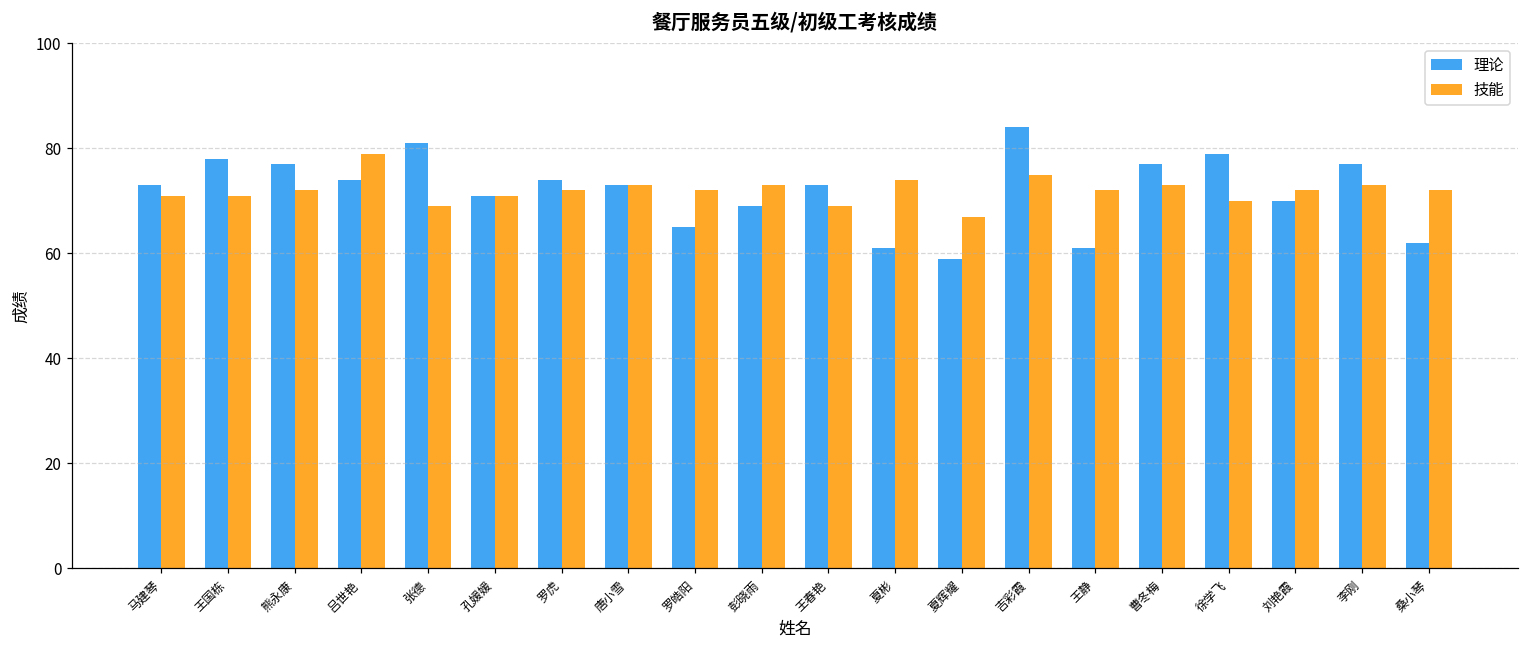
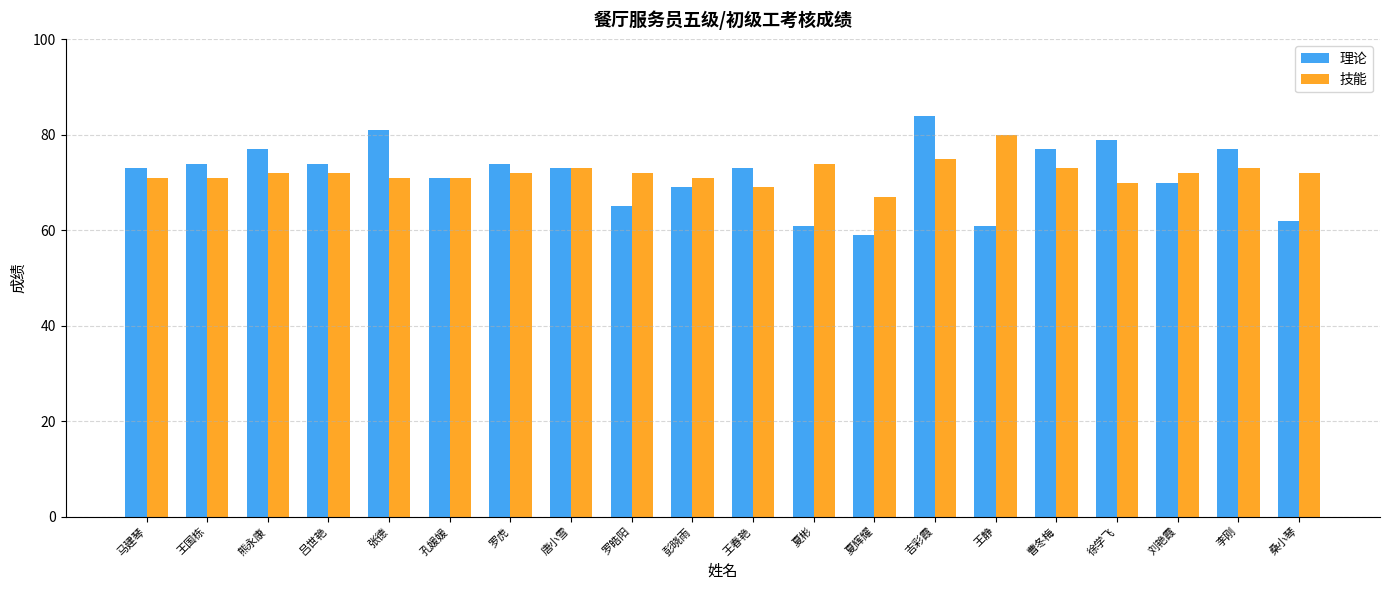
  {
    "理论": {
      "马建琴": 73,
-     "王国栋": 78,
+     "王国栋": 74,
      "熊永康": 77,
      "吕世艳": 74,
      "张德": 81,
      "孔媛媛": 71,
      "罗虎": 74,
      "唐小雪": 73,
      "罗皓阳": 65,
      "彭晓雨": 69,
      "王春艳": 73,
      "夏彬": 61,
      "夏辉耀": 59,
      "吉彩霞": 84,
      "王静": 61,
      "曹冬梅": 77,
      "徐学飞": 79,
      "刘艳霞": 70,
      "李刚": 77,
      "桑小琴": 62
    },
    "技能": {
      "马建琴": 71,
      "王国栋": 71,
      "熊永康": 72,
-     "吕世艳": 79,
-     "张德": 69,
+     "吕世艳": 72,
+     "张德": 71,
      "孔媛媛": 71,
      "罗虎": 72,
      "唐小雪": 73,
      "罗皓阳": 72,
-     "彭晓雨": 73,
+     "彭晓雨": 71,
      "王春艳": 69,
      "夏彬": 74,
      "夏辉耀": 67,
      "吉彩霞": 75,
-     "王静": 72,
+     "王静": 80,
      "曹冬梅": 73,
      "徐学飞": 70,
      "刘艳霞": 72,
      "李刚": 73,
      "桑小琴": 72
    }
  }
